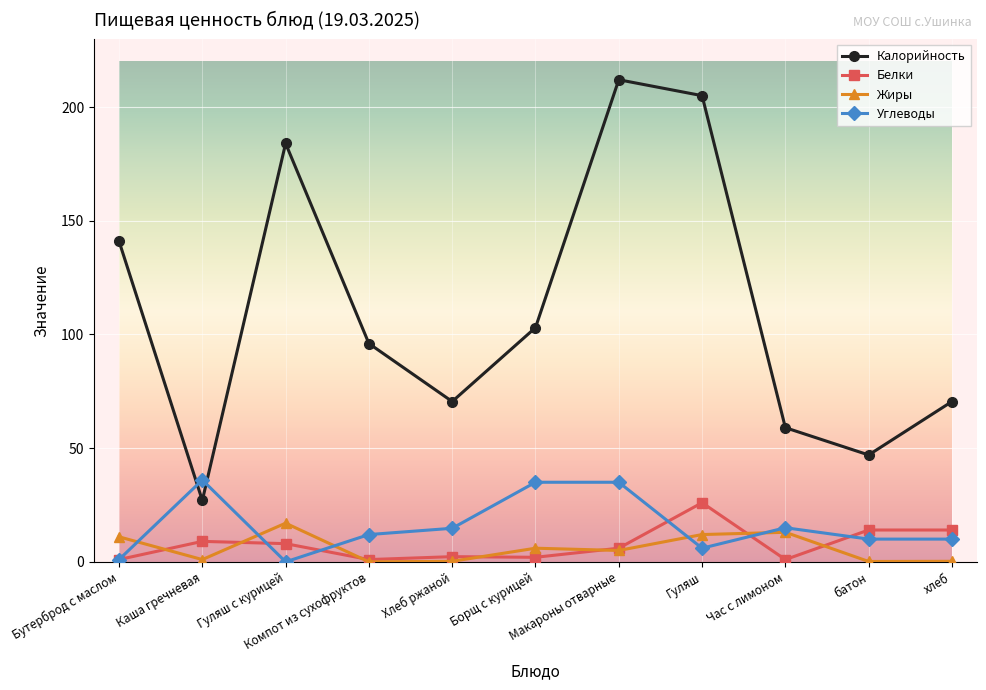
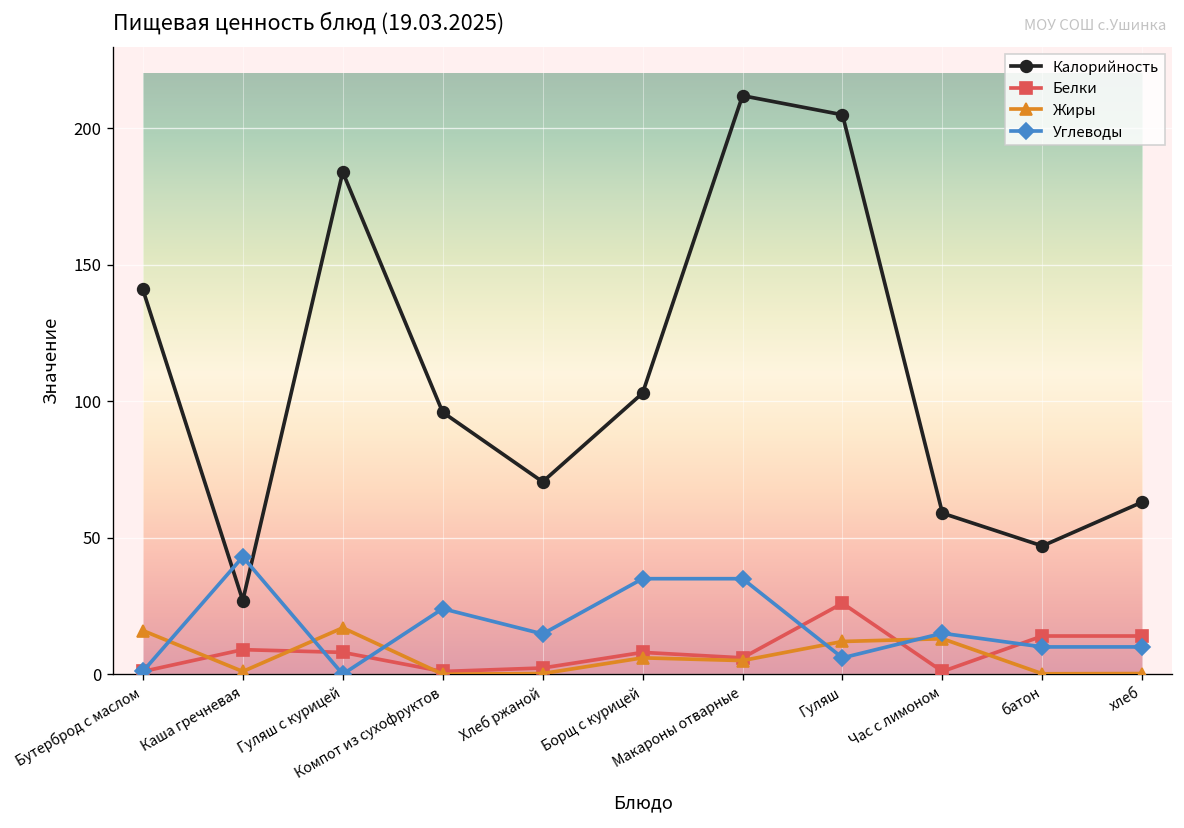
  {
    "Калорийность": {
      "Бутерброд с маслом": 141,
      "Каша гречневая": 27,
      "Гуляш с курицей": 184,
      "Компот из сухофруктов": 96,
      "Хлеб ржаной": 71,
      "Борщ с курицей": 103,
      "Макароны отварные": 212,
      "Гуляш": 205,
      "Час с лимоном": 59,
      "батон": 47,
-     "хлеб": 71
+     "хлеб": 63
    },
    "Белки": {
      "Каша гречневая": 9,
      "Гуляш с курицей": 8,
      "Хлеб ржаной": 2,
-     "Борщ с курицей": 2,
+     "Борщ с курицей": 8,
      "Гуляш": 26,
      "Час с лимоном": 1,
      "батон": 14,
      "хлеб": 14
    },
    "Жиры": {
-     "Бутерброд с маслом": 11,
+     "Бутерброд с маслом": 16,
      "Каша гречневая": 1,
      "Гуляш с курицей": 17,
      "Хлеб ржаной": 0,
      "Борщ с курицей": 6,
      "Гуляш": 12,
      "Час с лимоном": 13,
      "батон": 0,
      "хлеб": 0
    },
    "Углеводы": {
-     "Каша гречневая": 36,
+     "Каша гречневая": 43,
      "Гуляш с курицей": 0,
-     "Компот из сухофруктов": 12,
+     "Компот из сухофруктов": 24,
      "Хлеб ржаной": 15,
      "Борщ с курицей": 35,
      "Макароны отварные": 35,
      "Гуляш": 6,
      "Час с лимоном": 15,
      "батон": 10,
      "хлеб": 10
    }
  }
